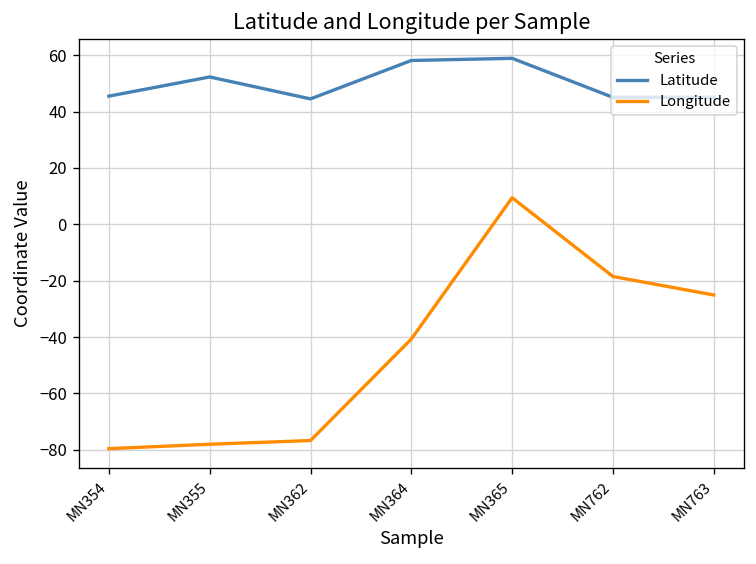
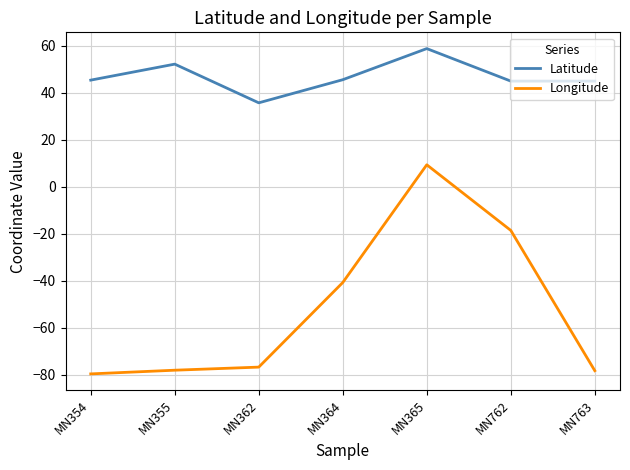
  {
    "Latitude": {
      "MN354": 45,
      "MN355": 52,
-     "MN362": 44,
-     "MN364": 58,
+     "MN362": 36,
+     "MN364": 46,
      "MN365": 59
    },
    "Longitude": {
      "MN354": -80,
      "MN355": -78,
      "MN362": -77,
      "MN364": -41,
      "MN365": 9,
      "MN762": -19,
-     "MN763": -25
+     "MN763": -78
    }
  }
